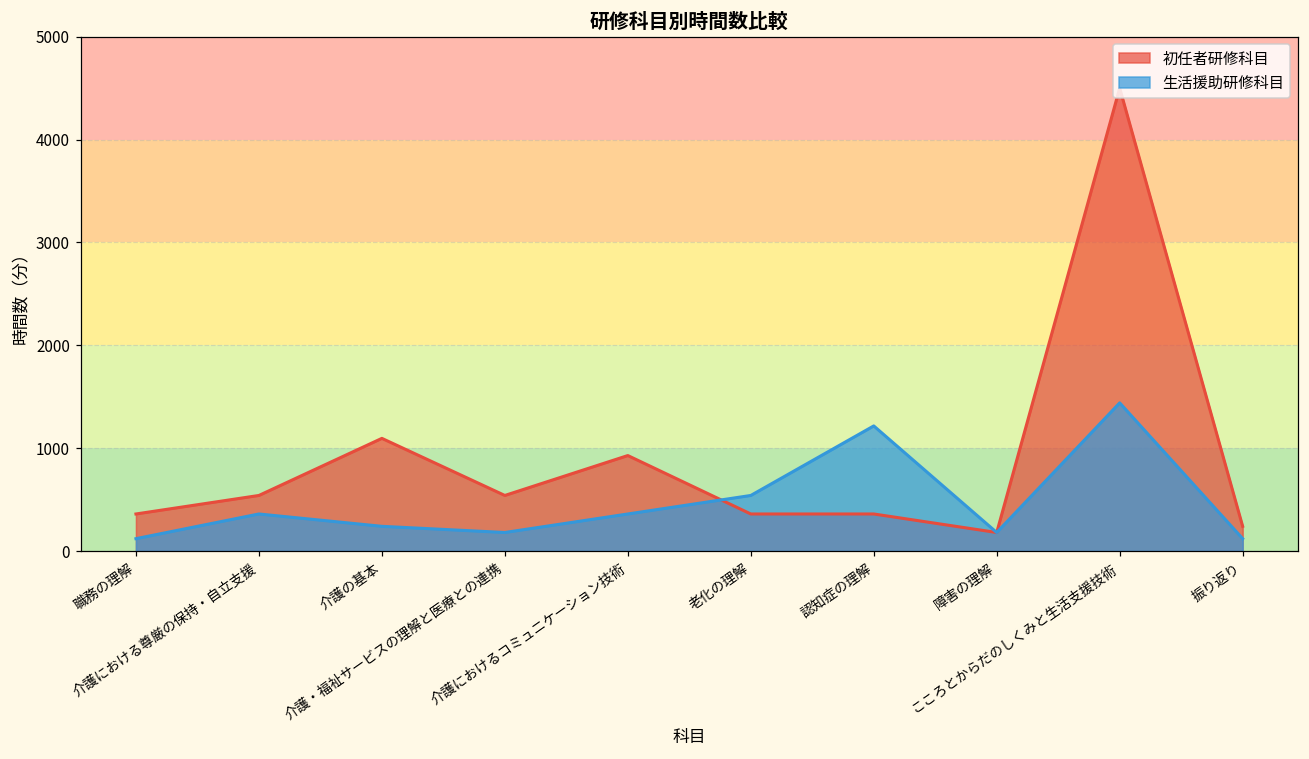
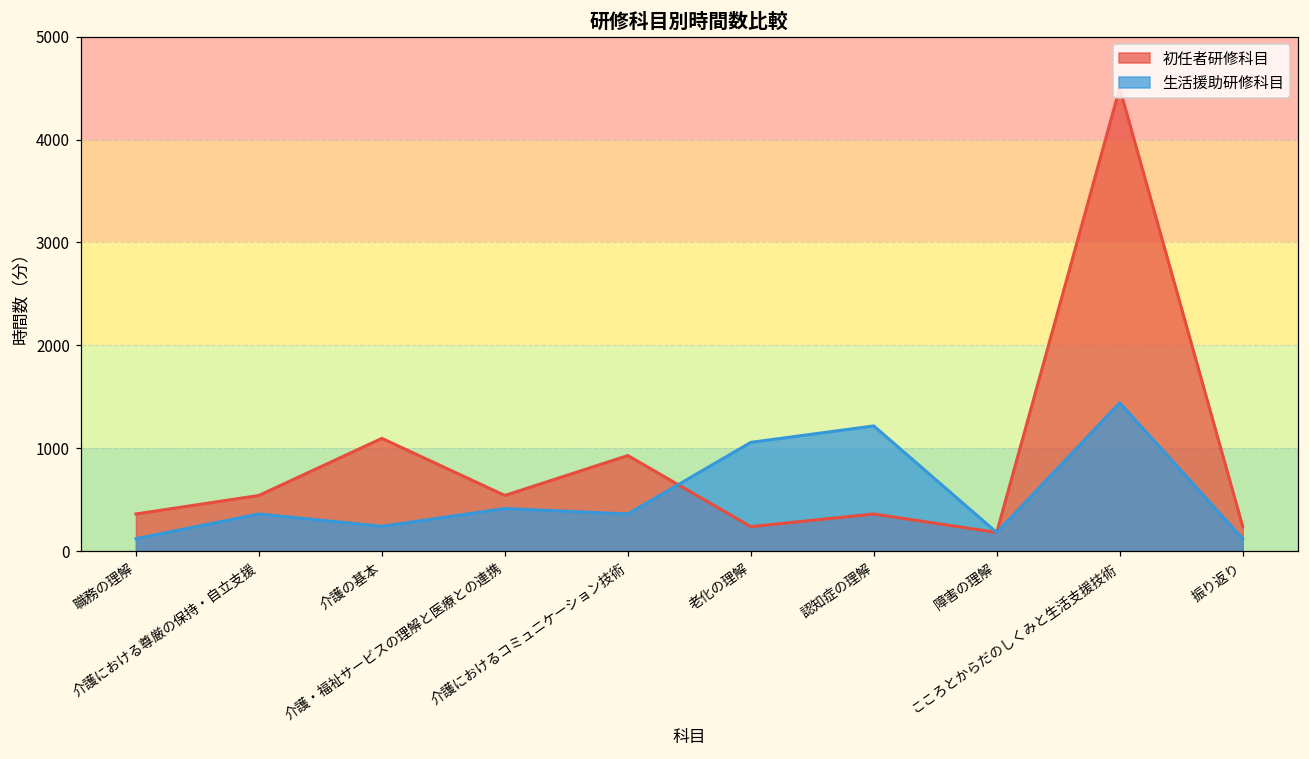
  {
    "初任者研修科目": {
      "職務の理解": 400,
      "介護における尊厳の保持・自立支援": 500,
      "介護の基本": 1100,
      "介護・福祉サービスの理解と医療との連携": 500,
      "介護におけるコミュニケーション技術": 900,
-     "老化の理解": 400,
+     "老化の理解": 200,
      "認知症の理解": 400,
      "振り返り": 200
    },
    "生活援助研修科目": {
      "職務の理解": 100,
      "介護における尊厳の保持・自立支援": 400,
      "介護の基本": 200,
-     "介護・福祉サービスの理解と医療との連携": 200,
+     "介護・福祉サービスの理解と医療との連携": 400,
      "介護におけるコミュニケーション技術": 400,
-     "老化の理解": 500,
+     "老化の理解": 1100,
      "認知症の理解": 1200,
      "こころとからだのしくみと生活支援技術": 1400,
      "振り返り": 100
    }
  }
